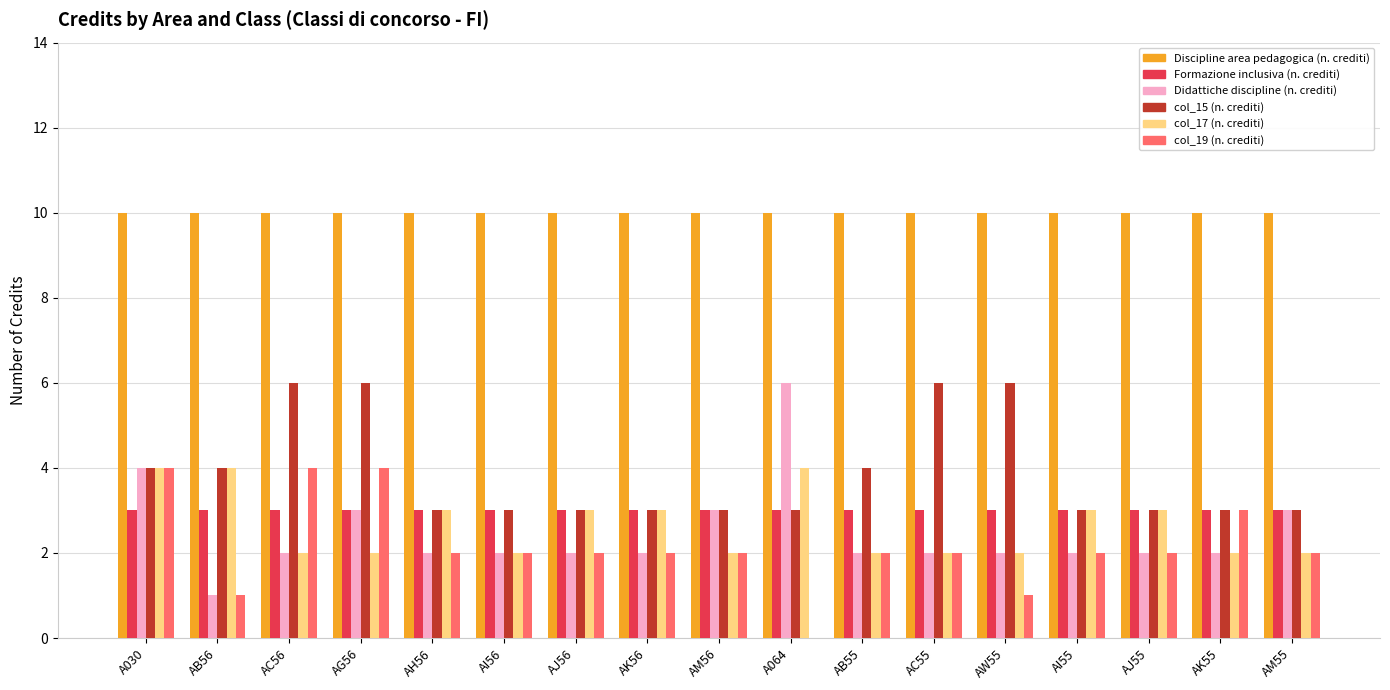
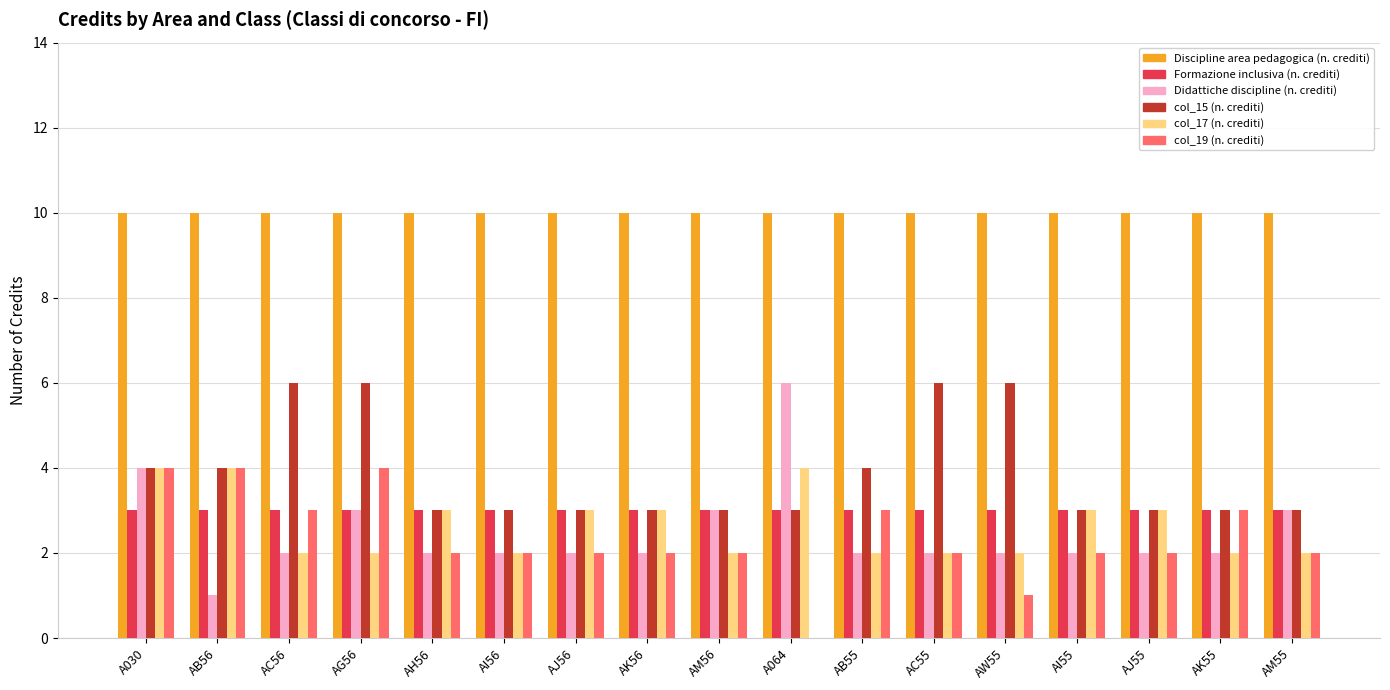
  {
    "Discipline area pedagogica (n. crediti)": {
      "A030": 10,
      "AB56": 10,
      "AC56": 10,
      "AG56": 10,
      "AH56": 10,
      "AI56": 10,
      "AJ56": 10,
      "AK56": 10,
      "AM56": 10,
      "A064": 10,
      "AB55": 10,
      "AC55": 10,
      "AW55": 10,
      "AI55": 10,
      "AJ55": 10,
      "AK55": 10,
      "AM55": 10
    },
    "Didattiche discipline (n. crediti)": {
      "A030": 4,
      "AB56": 1,
      "AC56": 2,
      "AG56": 3,
      "AH56": 2,
      "AI56": 2,
      "AJ56": 2,
      "AK56": 2,
      "AM56": 3,
      "A064": 6,
      "AB55": 2,
      "AC55": 2,
      "AW55": 2,
      "AI55": 2,
      "AJ55": 2,
      "AK55": 2,
      "AM55": 3
    },
    "col_17 (n. crediti)": {
      "A030": 4,
      "AB56": 4,
      "AC56": 2,
      "AG56": 2,
      "AH56": 3,
      "AI56": 2,
      "AJ56": 3,
      "AK56": 3,
      "AM56": 2,
      "A064": 4,
      "AB55": 2,
      "AC55": 2,
      "AW55": 2,
      "AI55": 3,
      "AJ55": 3,
      "AK55": 2,
      "AM55": 2
    },
    "col_19 (n. crediti)": {
      "A030": 4,
-     "AB56": 1,
-     "AC56": 4,
+     "AB56": 4,
+     "AC56": 3,
      "AG56": 4,
      "AH56": 2,
      "AI56": 2,
      "AJ56": 2,
      "AK56": 2,
      "AM56": 2,
      "A064": 0,
-     "AB55": 2,
+     "AB55": 3,
      "AC55": 2,
      "AW55": 1,
      "AI55": 2,
      "AJ55": 2,
      "AK55": 3,
      "AM55": 2
    }
  }
